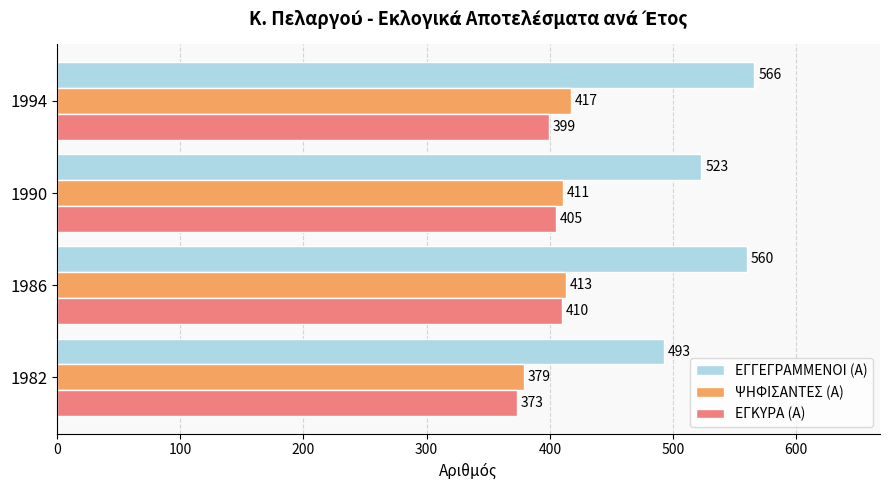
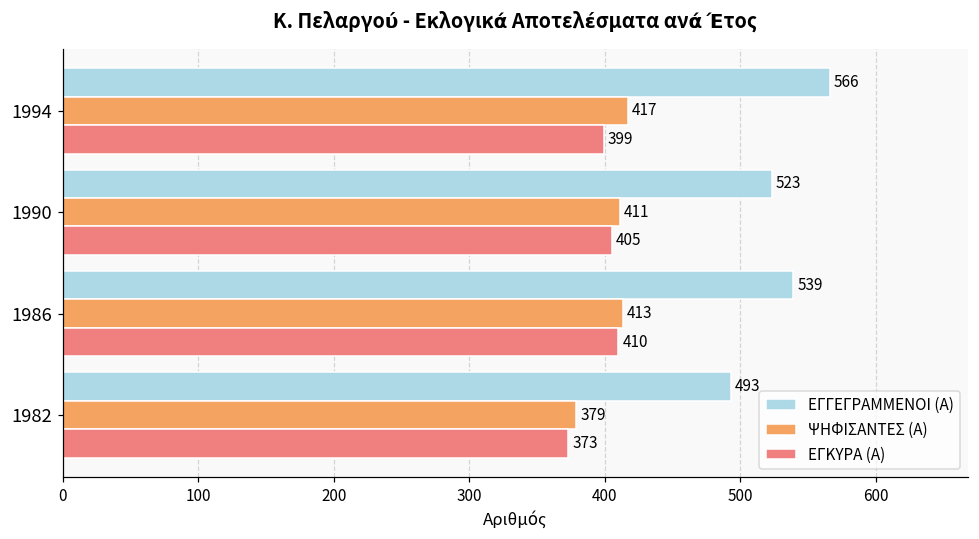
  {
    "ΕΓΓΕΓΡΑΜΜΕΝΟΙ (Α)": {
      "1994": 566,
      "1990": 523,
-     "1986": 560
+     "1986": 539
    }
  }
